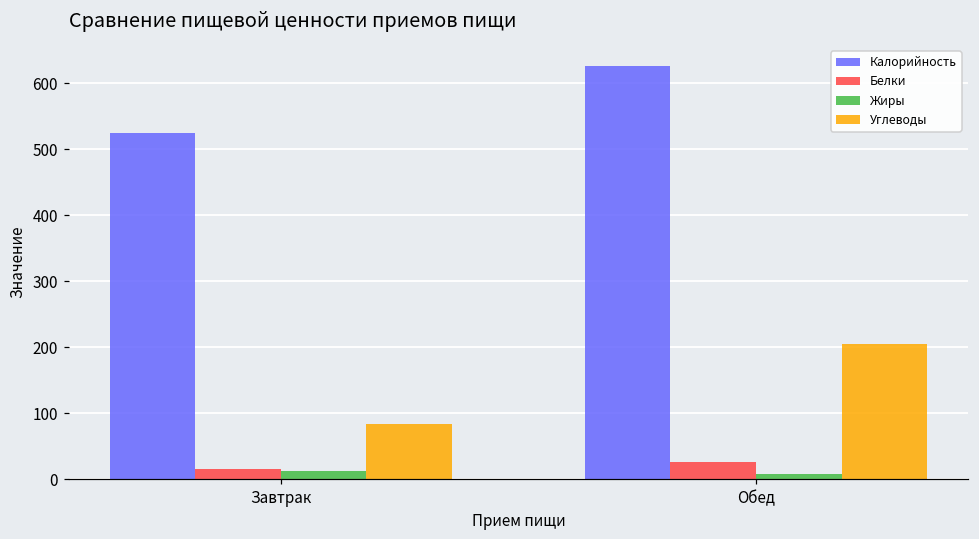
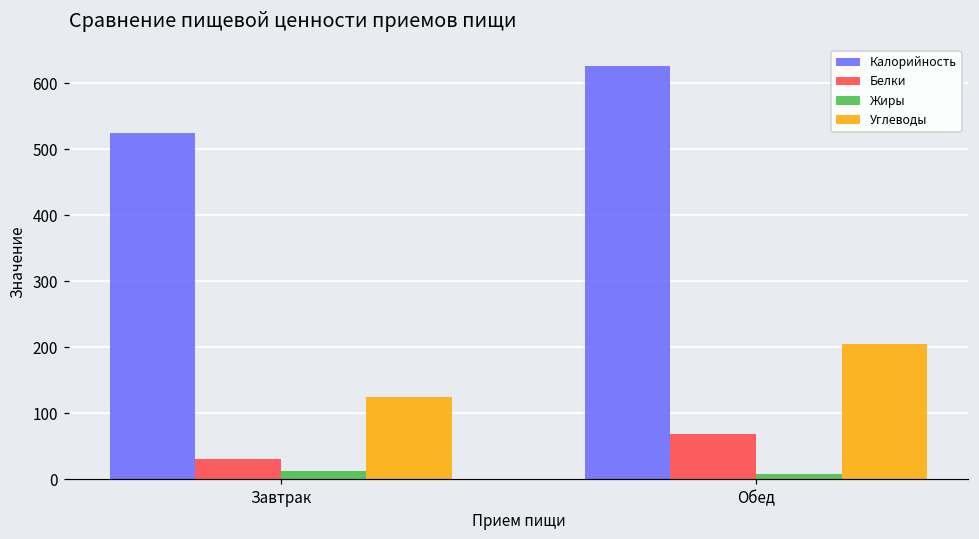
  {
    "Калорийность": {
      "Завтрак": 530,
      "Обед": 630
    },
    "Белки": {
-     "Завтрак": 20,
-     "Обед": 30
+     "Завтрак": 30,
+     "Обед": 70
    },
    "Жиры": {
      "Завтрак": 10,
      "Обед": 10
    },
    "Углеводы": {
-     "Завтрак": 80,
+     "Завтрак": 120,
      "Обед": 210
    }
  }
